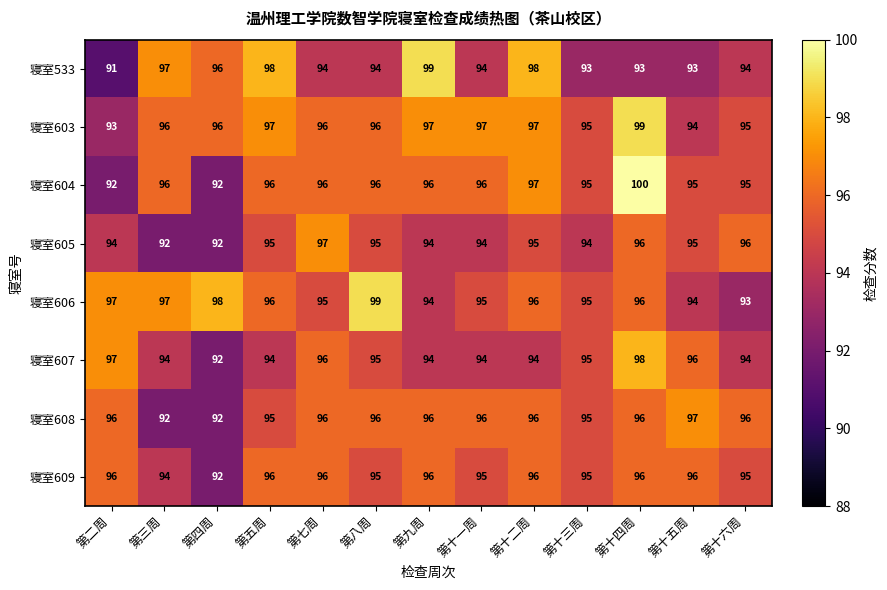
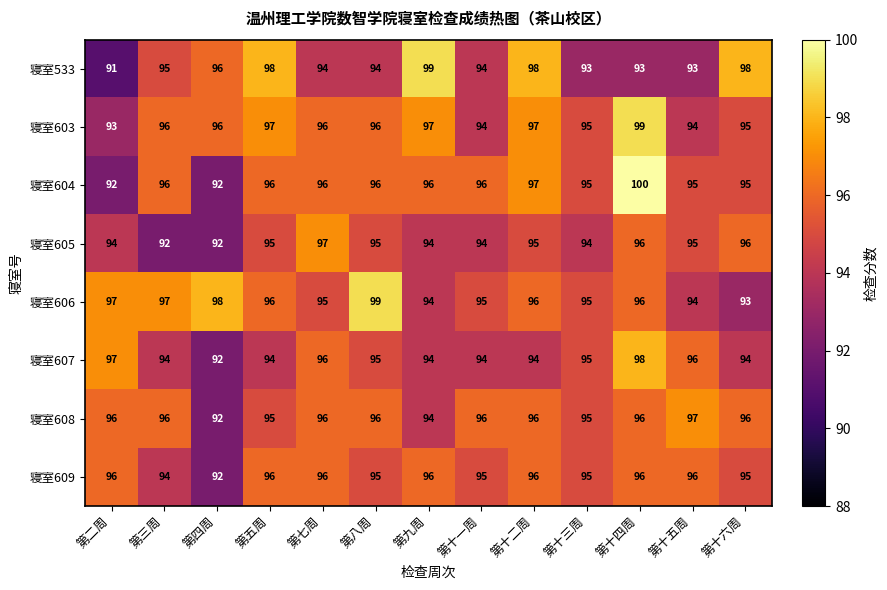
  {
    "寝室533": {
      "第二周": 91,
-     "第三周": 97,
+     "第三周": 95,
      "第四周": 96,
      "第五周": 98,
      "第七周": 94,
      "第八周": 94,
      "第九周": 99,
      "第十一周": 94,
      "第十二周": 98,
      "第十三周": 93,
      "第十四周": 93,
      "第十五周": 93,
-     "第十六周": 94
+     "第十六周": 98
    },
    "寝室603": {
      "第二周": 93,
      "第三周": 96,
      "第四周": 96,
      "第五周": 97,
      "第七周": 96,
      "第八周": 96,
      "第九周": 97,
-     "第十一周": 97,
+     "第十一周": 94,
      "第十二周": 97,
      "第十三周": 95,
      "第十四周": 99,
      "第十五周": 94,
      "第十六周": 95
    },
    "寝室604": {
      "第二周": 92,
      "第三周": 96,
      "第四周": 92,
      "第五周": 96,
      "第七周": 96,
      "第八周": 96,
      "第九周": 96,
      "第十一周": 96,
      "第十二周": 97,
      "第十三周": 95,
      "第十四周": 100,
      "第十五周": 95,
      "第十六周": 95
    },
    "寝室605": {
      "第二周": 94,
      "第三周": 92,
      "第四周": 92,
      "第五周": 95,
      "第七周": 97,
      "第八周": 95,
      "第九周": 94,
      "第十一周": 94,
      "第十二周": 95,
      "第十三周": 94,
      "第十四周": 96,
      "第十五周": 95,
      "第十六周": 96
    },
    "寝室606": {
      "第二周": 97,
      "第三周": 97,
      "第四周": 98,
      "第五周": 96,
      "第七周": 95,
      "第八周": 99,
      "第九周": 94,
      "第十一周": 95,
      "第十二周": 96,
      "第十三周": 95,
      "第十四周": 96,
      "第十五周": 94,
      "第十六周": 93
    },
    "寝室607": {
      "第二周": 97,
      "第三周": 94,
      "第四周": 92,
      "第五周": 94,
      "第七周": 96,
      "第八周": 95,
      "第九周": 94,
      "第十一周": 94,
      "第十二周": 94,
      "第十三周": 95,
      "第十四周": 98,
      "第十五周": 96,
      "第十六周": 94
    },
    "寝室608": {
      "第二周": 96,
-     "第三周": 92,
+     "第三周": 96,
      "第四周": 92,
      "第五周": 95,
      "第七周": 96,
      "第八周": 96,
-     "第九周": 96,
+     "第九周": 94,
      "第十一周": 96,
      "第十二周": 96,
      "第十三周": 95,
      "第十四周": 96,
      "第十五周": 97,
      "第十六周": 96
    },
    "寝室609": {
      "第二周": 96,
      "第三周": 94,
      "第四周": 92,
      "第五周": 96,
      "第七周": 96,
      "第八周": 95,
      "第九周": 96,
      "第十一周": 95,
      "第十二周": 96,
      "第十三周": 95,
      "第十四周": 96,
      "第十五周": 96,
      "第十六周": 95
    }
  }
